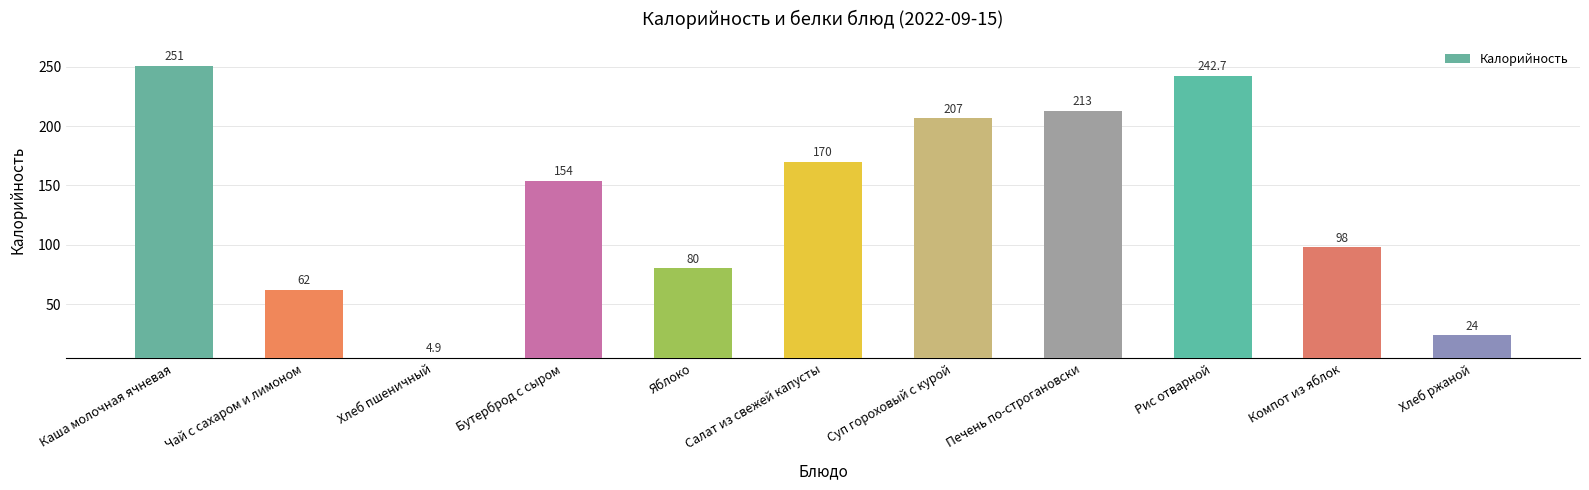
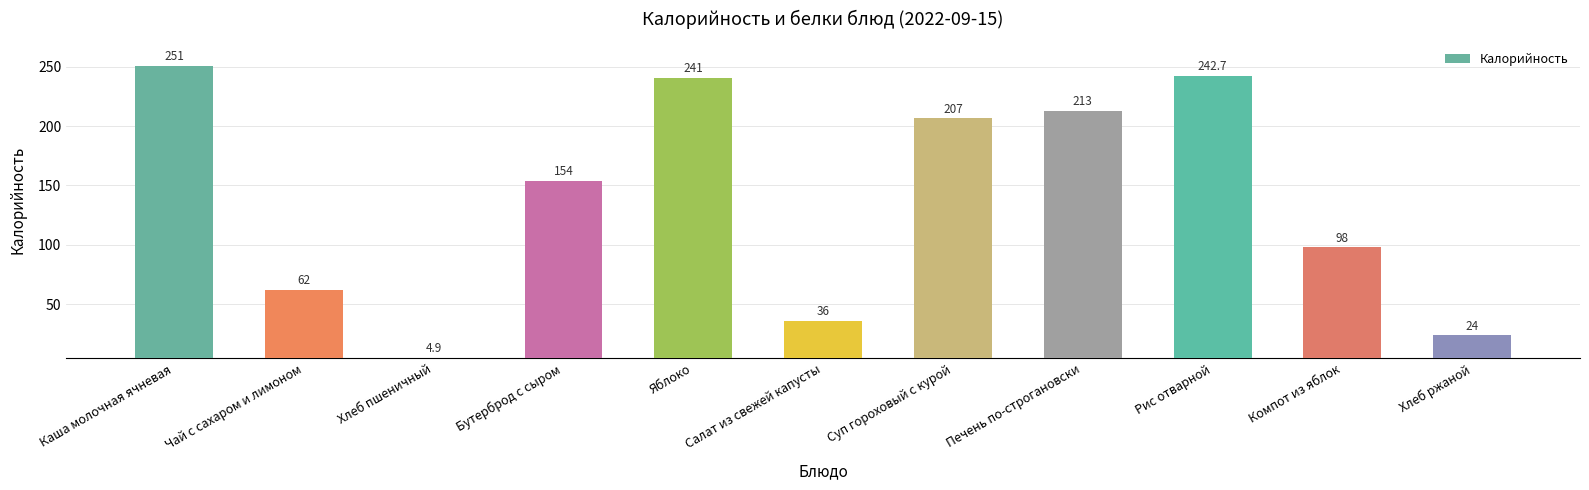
  {
    "Каша молочная ячневая": 251,
    "Чай с сахаром и лимоном": 62,
    "Хлеб пшеничный": 4.9,
    "Бутерброд с сыром": 154,
-   "Яблоко": 80,
-   "Салат из свежей капусты": 170,
+   "Яблоко": 241,
+   "Салат из свежей капусты": 36,
    "Суп гороховый с курой": 207,
    "Печень по-строгановски": 213,
    "Рис отварной": 242.7,
    "Компот из яблок": 98,
    "Хлеб ржаной": 24
  }
